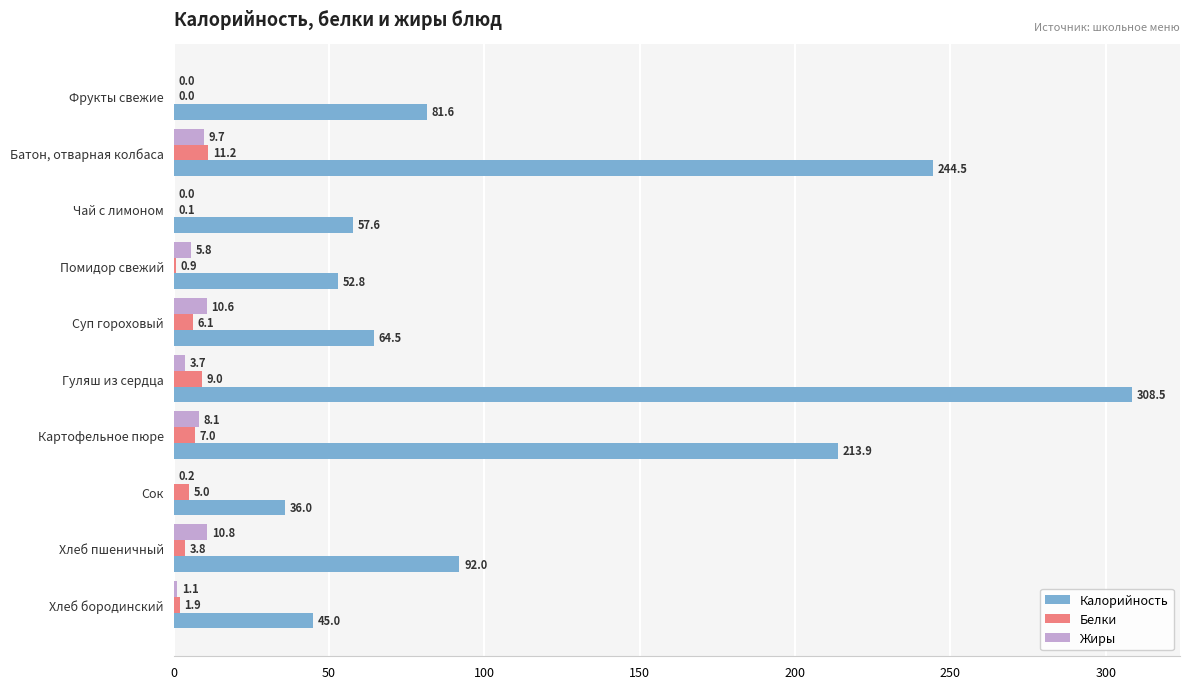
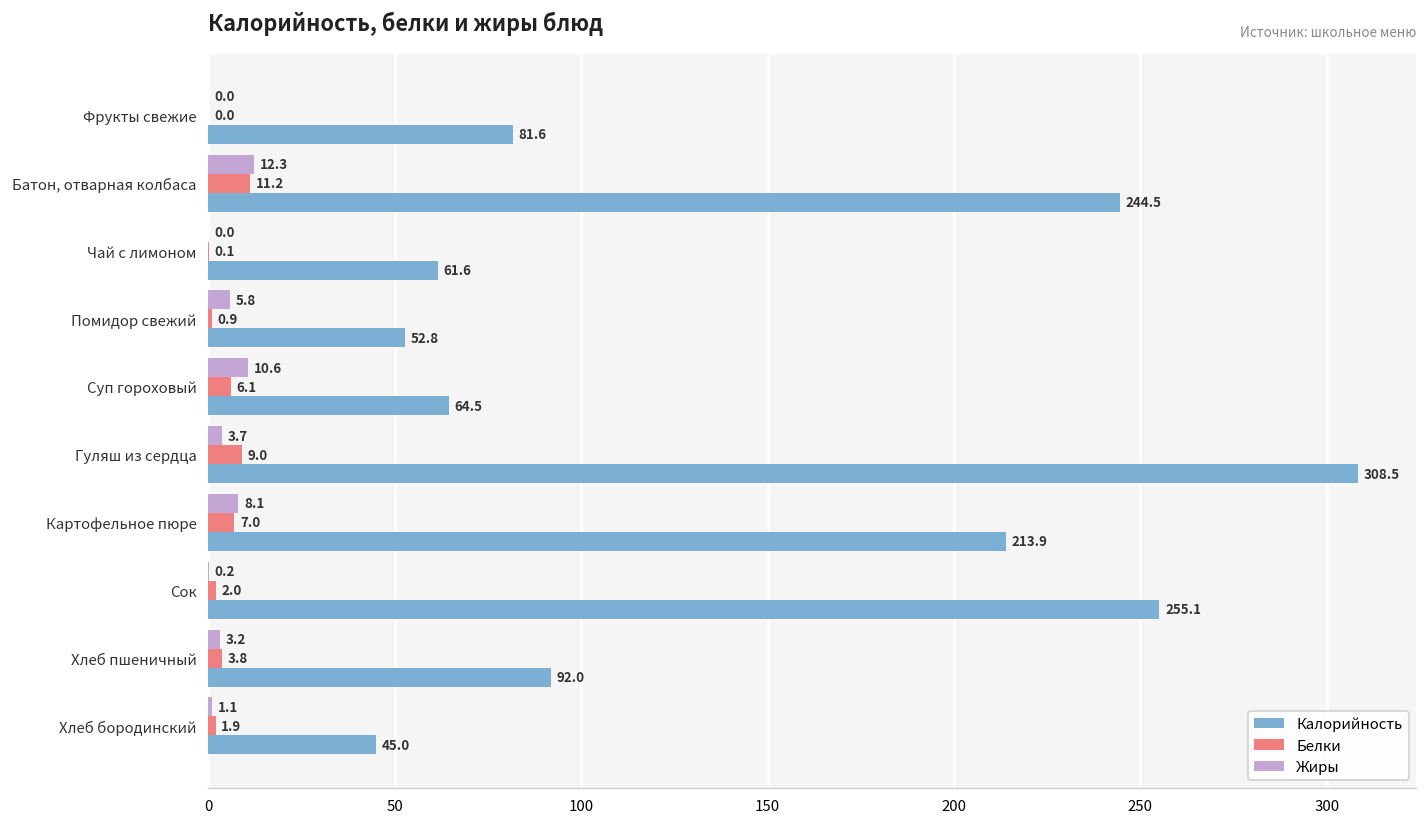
  {
    "Калорийность": {
      "Фрукты свежие": 81.6,
      "Батон, отварная колбаса": 244.5,
-     "Чай с лимоном": 57.6,
+     "Чай с лимоном": 61.6,
      "Помидор свежий": 52.8,
      "Суп гороховый": 64.5,
      "Гуляш из сердца": 308.5,
      "Картофельное пюре": 213.9,
-     "Сок": 36.0,
+     "Сок": 255.1,
      "Хлеб пшеничный": 92.0,
      "Хлеб бородинский": 45.0
    },
    "Белки": {
      "Фрукты свежие": 0.0,
      "Батон, отварная колбаса": 11.2,
      "Чай с лимоном": 0.1,
      "Помидор свежий": 0.9,
      "Суп гороховый": 6.1,
      "Гуляш из сердца": 9.0,
      "Картофельное пюре": 7.0,
-     "Сок": 5.0,
+     "Сок": 2.0,
      "Хлеб пшеничный": 3.8,
      "Хлеб бородинский": 1.9
    },
    "Жиры": {
      "Фрукты свежие": 0.0,
-     "Батон, отварная колбаса": 9.7,
+     "Батон, отварная колбаса": 12.3,
      "Чай с лимоном": 0.0,
      "Помидор свежий": 5.8,
      "Суп гороховый": 10.6,
      "Гуляш из сердца": 3.7,
      "Картофельное пюре": 8.1,
      "Сок": 0.2,
-     "Хлеб пшеничный": 10.8,
+     "Хлеб пшеничный": 3.2,
      "Хлеб бородинский": 1.1
    }
  }
